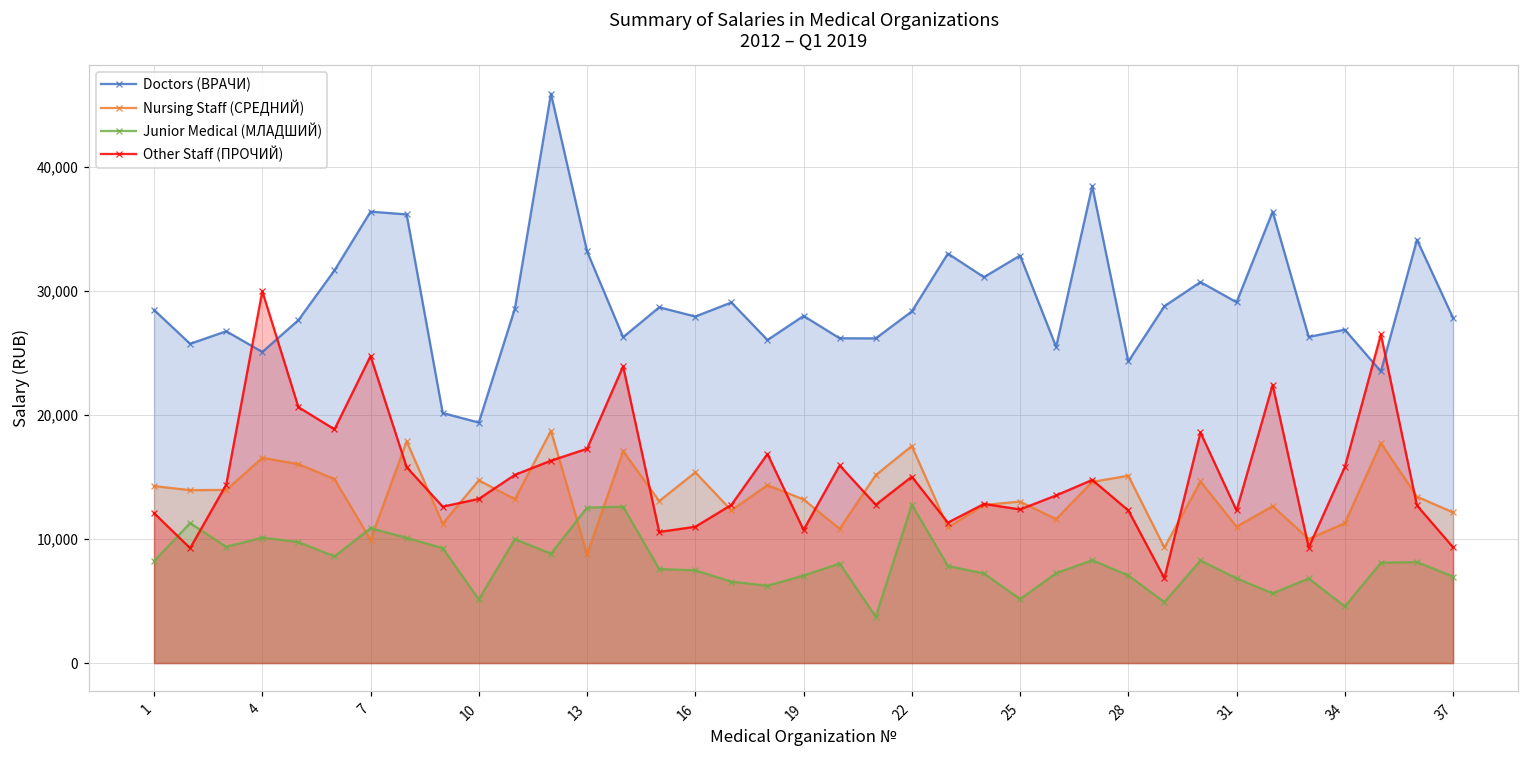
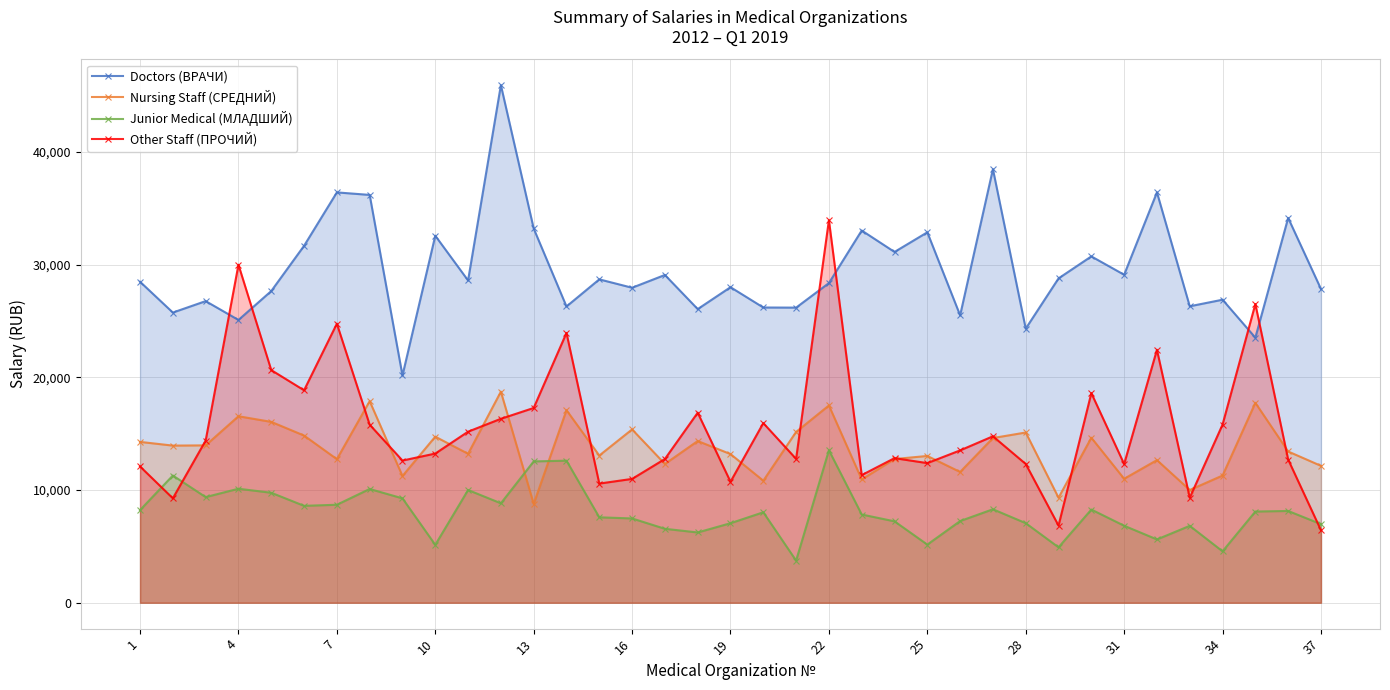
  {
    "Doctors (ВРАЧИ)": {
      "1": "28,500",
      "4": "25,100",
      "7": "36,400",
-     "10": "19,400",
+     "10": "32,600",
      "13": "33,200",
      "16": "28,000",
      "19": "28,000",
      "22": "28,400",
      "25": "32,900",
      "28": "24,300",
      "31": "29,100",
      "34": "26,900",
      "37": "27,800"
    },
    "Nursing Staff (СРЕДНИЙ)": {
      "1": "14,300",
      "4": "16,600",
-     "7": "9,900",
+     "7": "12,700",
      "10": "14,700",
      "13": "8,800",
      "16": "15,400",
      "19": "13,200",
      "22": "17,500",
      "25": "13,000",
      "28": "15,100",
      "31": "11,000",
      "34": "11,300",
      "37": "12,200"
    },
    "Junior Medical (МЛАДШИЙ)": {
      "1": "8,200",
      "4": "10,100",
-     "7": "10,900",
+     "7": "8,700",
      "10": "5,100",
      "13": "12,500",
      "16": "7,500",
      "19": "7,100",
-     "22": "12,800",
+     "22": "13,500",
      "25": "5,200",
      "28": "7,100",
      "31": "6,800",
      "34": "4,600",
      "37": "7,000"
    },
    "Other Staff (ПРОЧИЙ)": {
      "1": "12,100",
      "4": "30,000",
      "7": "24,800",
      "10": "13,200",
      "13": "17,300",
      "16": "11,000",
      "19": "10,700",
-     "22": "15,000",
+     "22": "34,000",
      "25": "12,400",
      "28": "12,300",
      "31": "12,300",
      "34": "15,800",
-     "37": "9,300"
+     "37": "6,400"
    }
  }
